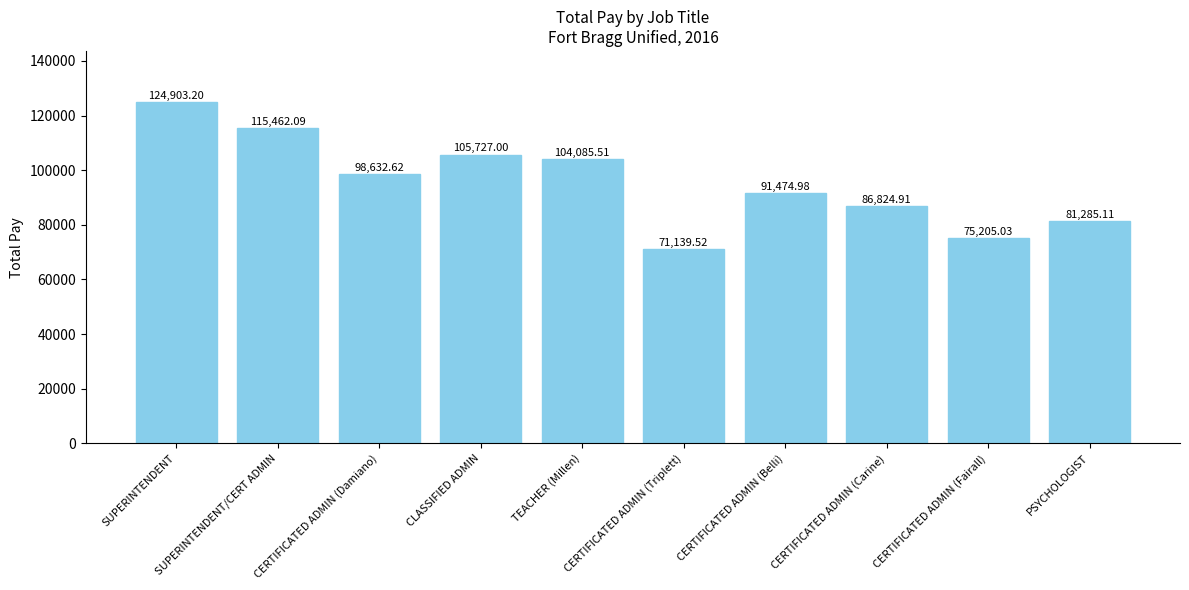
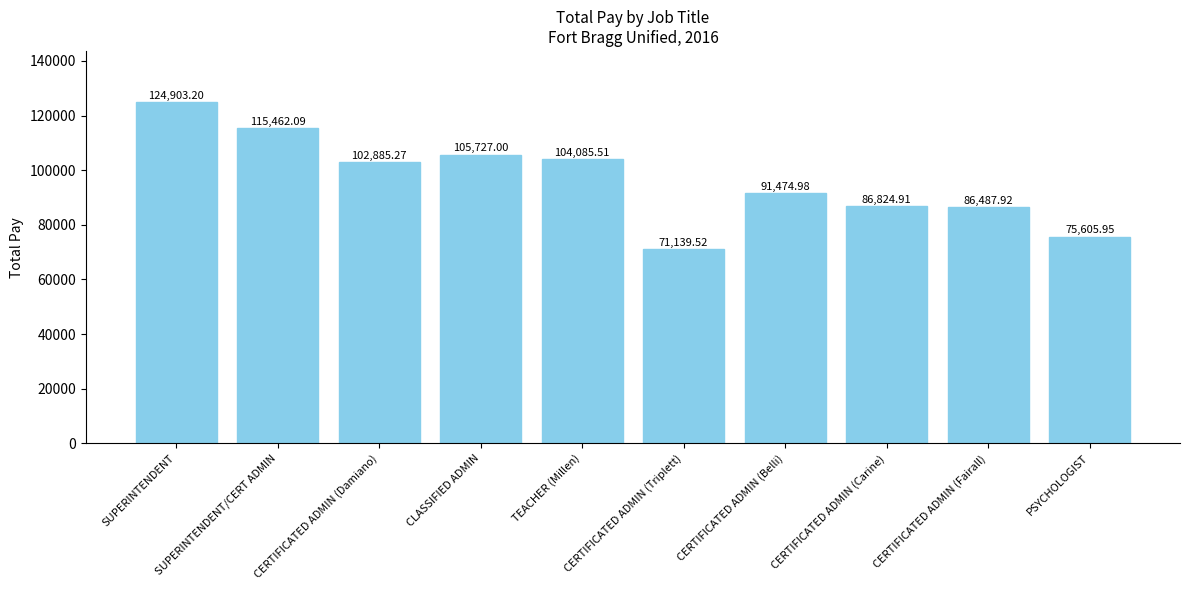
  {
    "SUPERINTENDENT": "124,903.20",
    "SUPERINTENDENT/CERT ADMIN": "115,462.09",
-   "CERTIFICATED ADMIN (Damiano)": "98,632.62",
+   "CERTIFICATED ADMIN (Damiano)": "102,885.27",
    "CLASSIFIED ADMIN": "105,727.00",
    "TEACHER (Millen)": "104,085.51",
    "CERTIFICATED ADMIN (Triplett)": "71,139.52",
    "CERTIFICATED ADMIN (Belli)": "91,474.98",
    "CERTIFICATED ADMIN (Carine)": "86,824.91",
-   "CERTIFICATED ADMIN (Fairall)": "75,205.03",
-   "PSYCHOLOGIST": "81,285.11"
+   "CERTIFICATED ADMIN (Fairall)": "86,487.92",
+   "PSYCHOLOGIST": "75,605.95"
  }
